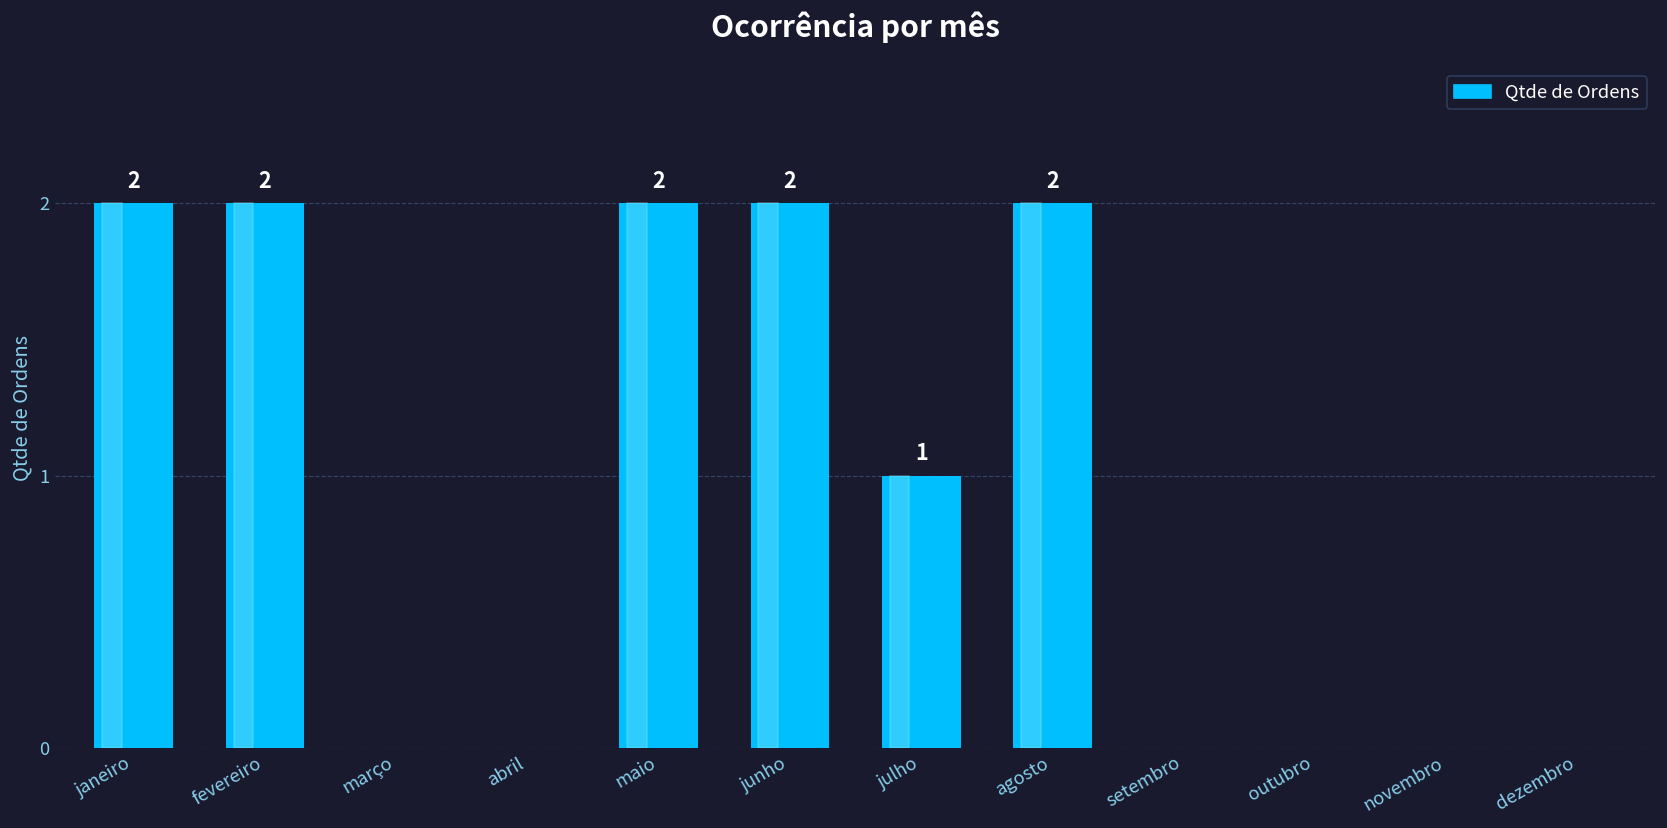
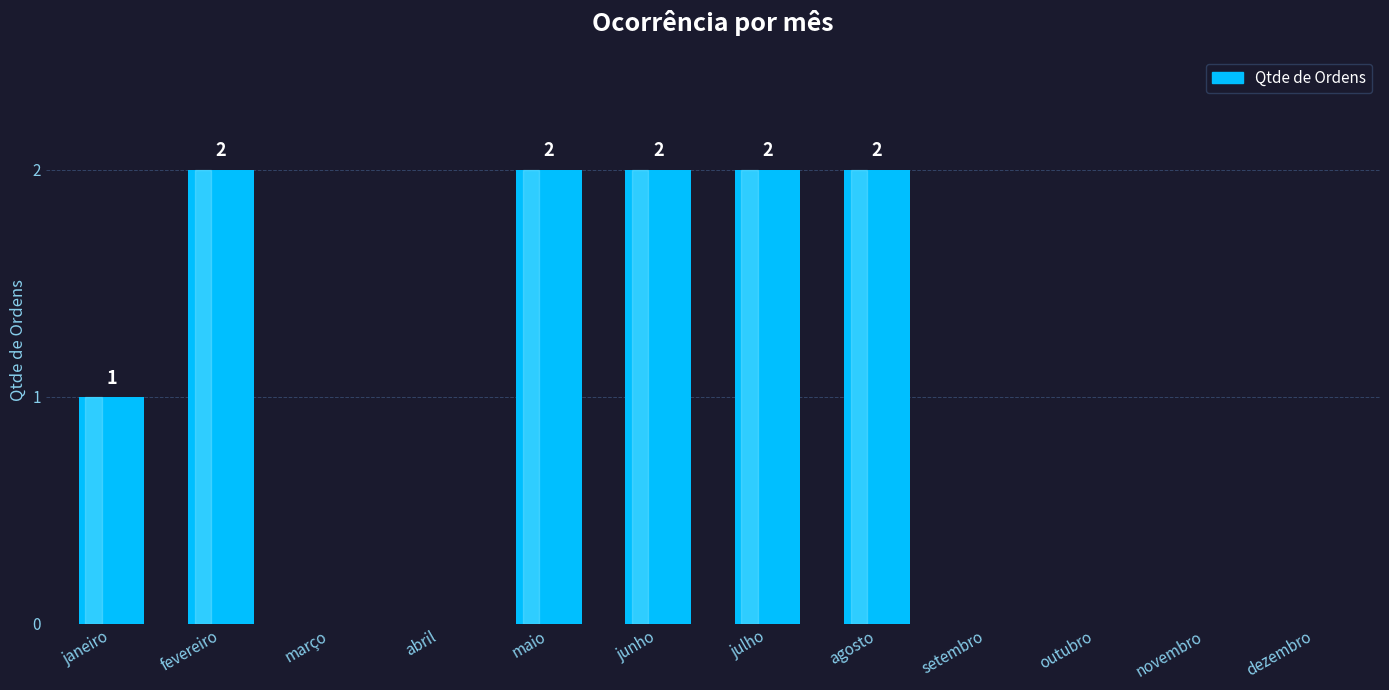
  {
-   "janeiro": 2,
+   "janeiro": 1,
    "fevereiro": 2,
    "maio": 2,
    "junho": 2,
-   "julho": 1,
+   "julho": 2,
    "agosto": 2
  }
